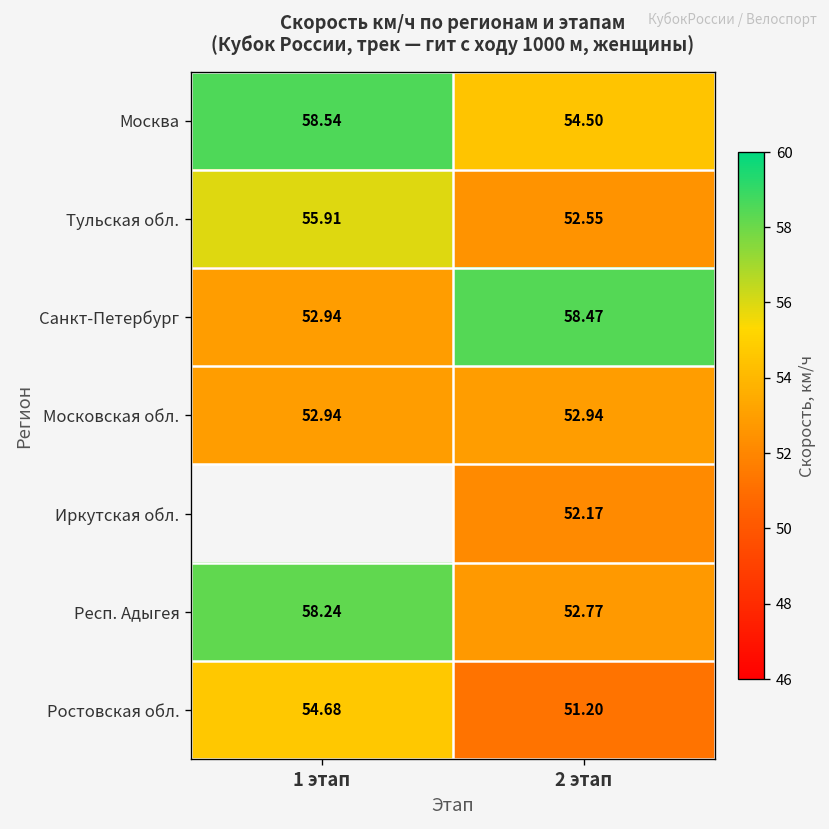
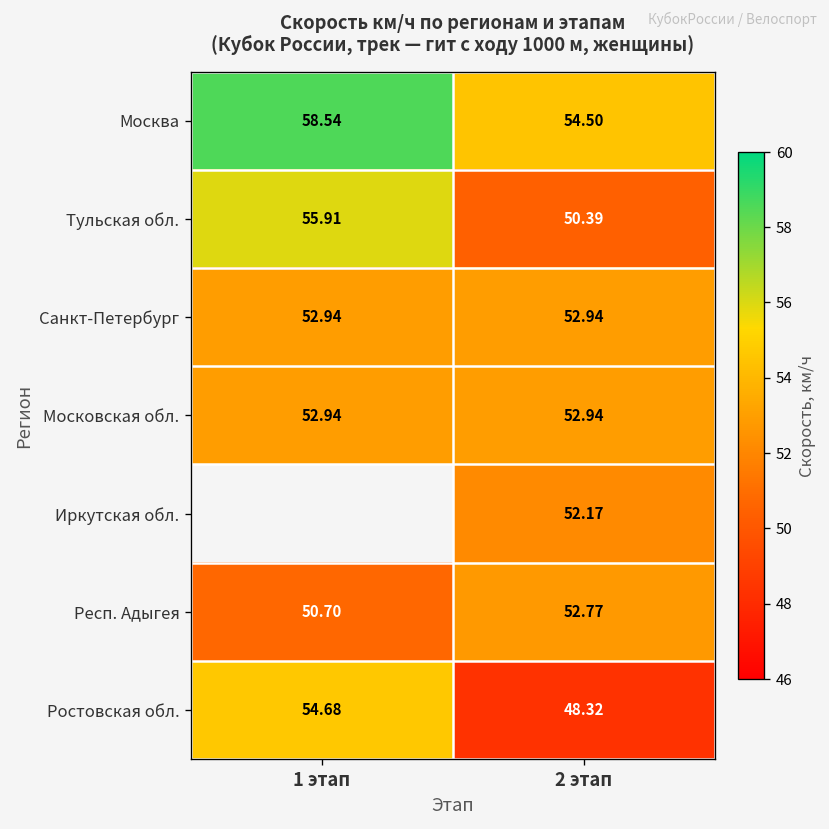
  {
    "Москва": {
      "1 этап": 58.54,
      "2 этап": 54.50
    },
    "Тульская обл.": {
      "1 этап": 55.91,
-     "2 этап": 52.55
+     "2 этап": 50.39
    },
    "Санкт-Петербург": {
      "1 этап": 52.94,
-     "2 этап": 58.47
+     "2 этап": 52.94
    },
    "Московская обл.": {
      "1 этап": 52.94,
      "2 этап": 52.94
    },
    "Иркутская обл.": {
      "2 этап": 52.17
    },
    "Респ. Адыгея": {
-     "1 этап": 58.24,
+     "1 этап": 50.70,
      "2 этап": 52.77
    },
    "Ростовская обл.": {
      "1 этап": 54.68,
-     "2 этап": 51.20
+     "2 этап": 48.32
    }
  }
